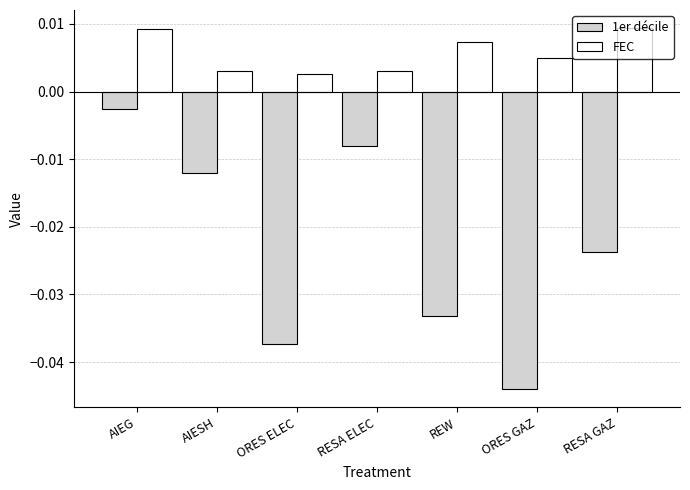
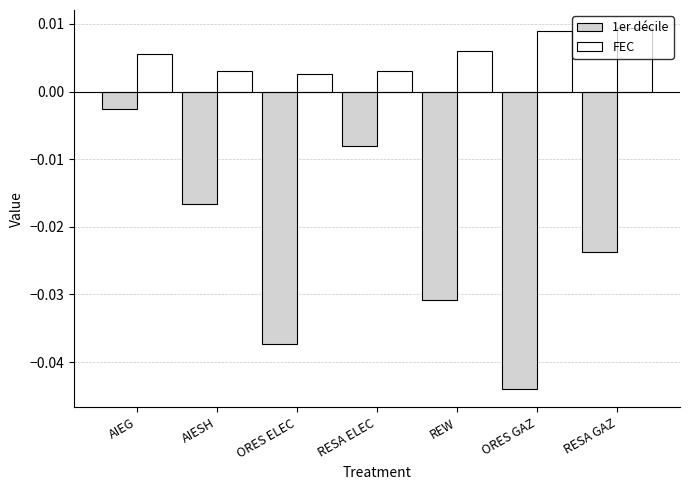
  {
    "1er décile": {
      "AIEG": -0.003,
-     "AIESH": -0.012,
+     "AIESH": -0.017,
      "ORES ELEC": -0.037,
      "RESA ELEC": -0.008,
-     "REW": -0.033,
+     "REW": -0.031,
      "ORES GAZ": -0.044,
      "RESA GAZ": -0.024
    },
    "FEC": {
-     "AIEG": 0.009,
+     "AIEG": 0.006,
      "AIESH": 0.003,
      "ORES ELEC": 0.003,
      "RESA ELEC": 0.003,
-     "REW": 0.007,
-     "ORES GAZ": 0.005
+     "REW": 0.006,
+     "ORES GAZ": 0.009
    }
  }
